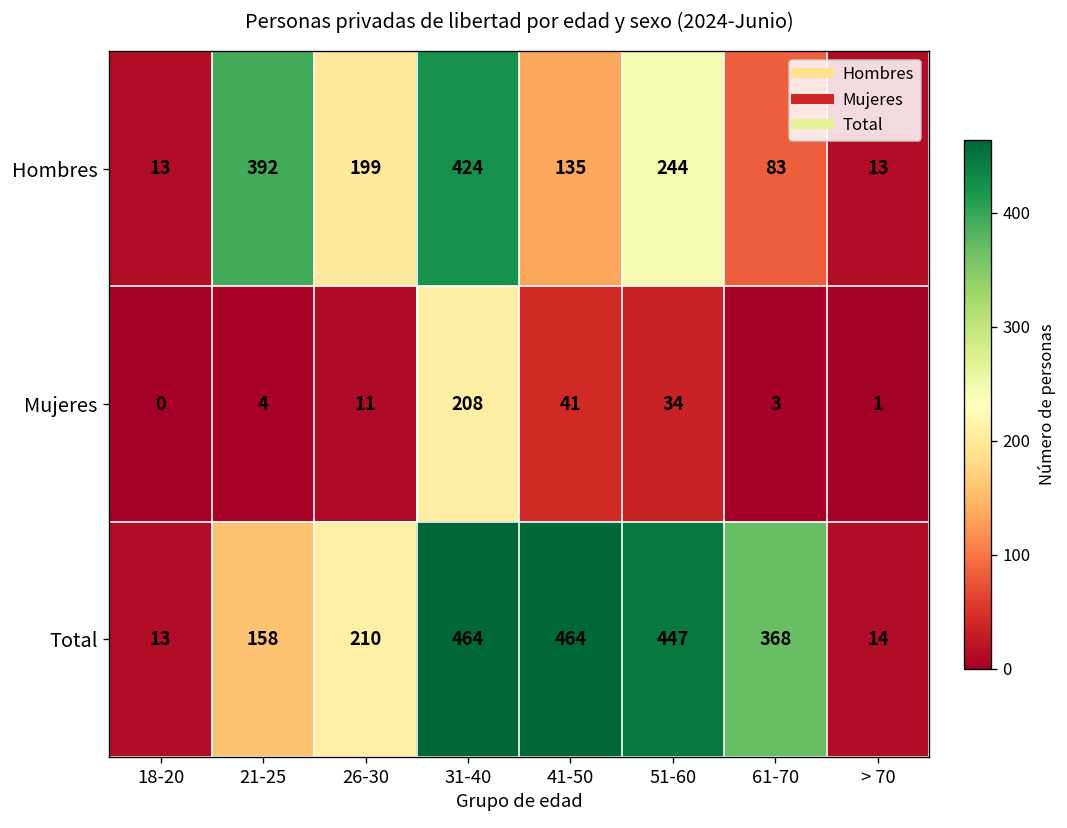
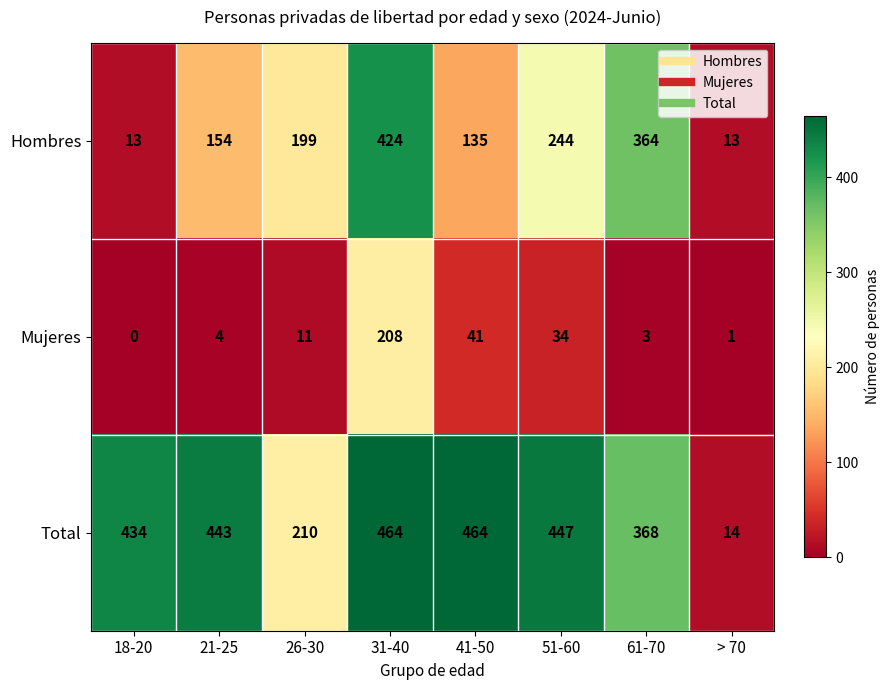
  {
    "Hombres": {
      "18-20": 13,
-     "21-25": 392,
+     "21-25": 154,
      "26-30": 199,
      "31-40": 424,
      "41-50": 135,
      "51-60": 244,
-     "61-70": 83,
+     "61-70": 364,
      "> 70": 13
    },
    "Mujeres": {
      "18-20": 0,
      "21-25": 4,
      "26-30": 11,
      "31-40": 208,
      "41-50": 41,
      "51-60": 34,
      "61-70": 3,
      "> 70": 1
    },
    "Total": {
-     "18-20": 13,
-     "21-25": 158,
+     "18-20": 434,
+     "21-25": 443,
      "26-30": 210,
      "31-40": 464,
      "41-50": 464,
      "51-60": 447,
      "61-70": 368,
      "> 70": 14
    }
  }
